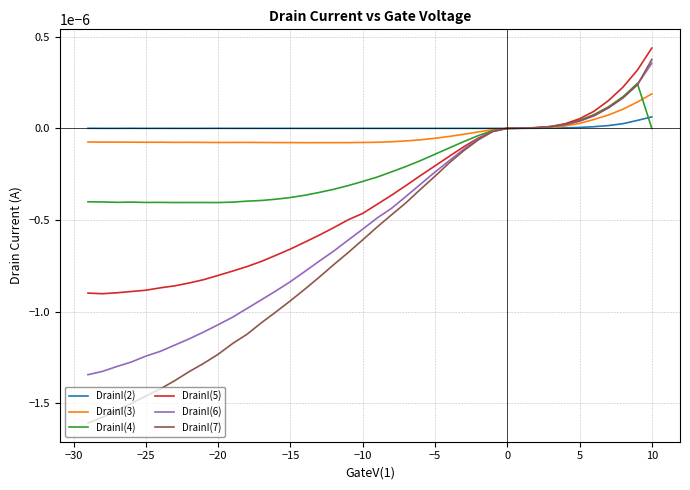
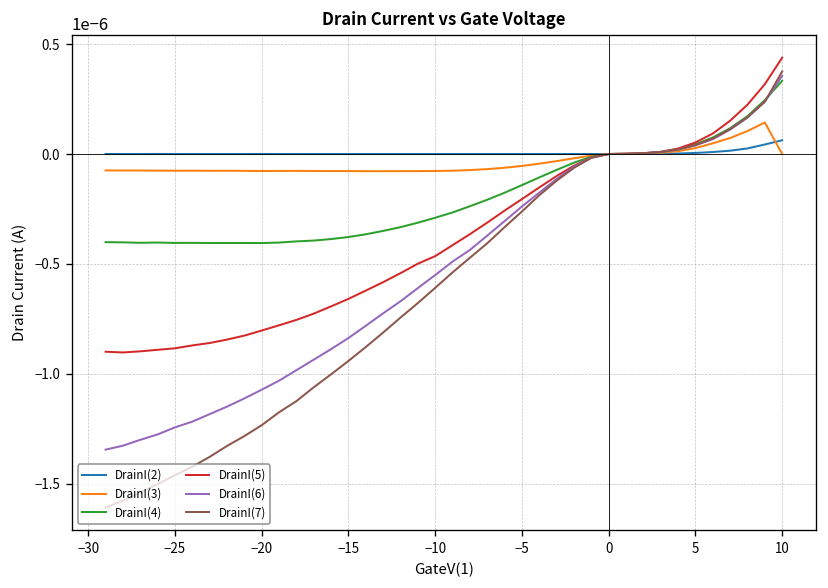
  {
    "DrainI(2)": {
      "−25": 0.0000000,
      "−20": 0.0000000,
      "−15": 0.0000000,
      "−10": 0.0000000,
      "−5": 0.0000000,
      "5": 0.0000000,
      "10": 0.00000006
    },
    "DrainI(3)": {
      "−25": -0.00000008,
      "−20": -0.00000008,
      "−15": -0.00000008,
      "−10": -0.00000008,
      "−5": -0.00000005,
-     "10": 0.0000002
+     "10": 0.0000000
    },
    "DrainI(4)": {
      "−25": -0.0000004,
      "−20": -0.0000004,
      "−15": -0.00000038,
      "−10": -0.0000003,
      "−5": -0.00000014,
-     "10": 0.0000000
+     "10": 0.0000003
    },
    "DrainI(5)": {
      "−25": -0.00000088,
      "−20": -0.0000008,
      "−15": -0.00000066,
      "−10": -0.00000046,
      "−5": -0.0000002,
      "10": 0.00000044
    },
    "DrainI(6)": {
      "−25": -0.00000124,
      "−20": -0.00000107,
      "−15": -0.00000084,
      "−10": -0.00000055,
      "−5": -0.00000024,
      "10": 0.00000036
    },
    "DrainI(7)": {
      "−20": -0.00000123,
      "−15": -0.00000094,
      "−10": -0.0000006,
      "−5": -0.00000026,
      "10": 0.00000038
    }
  }
